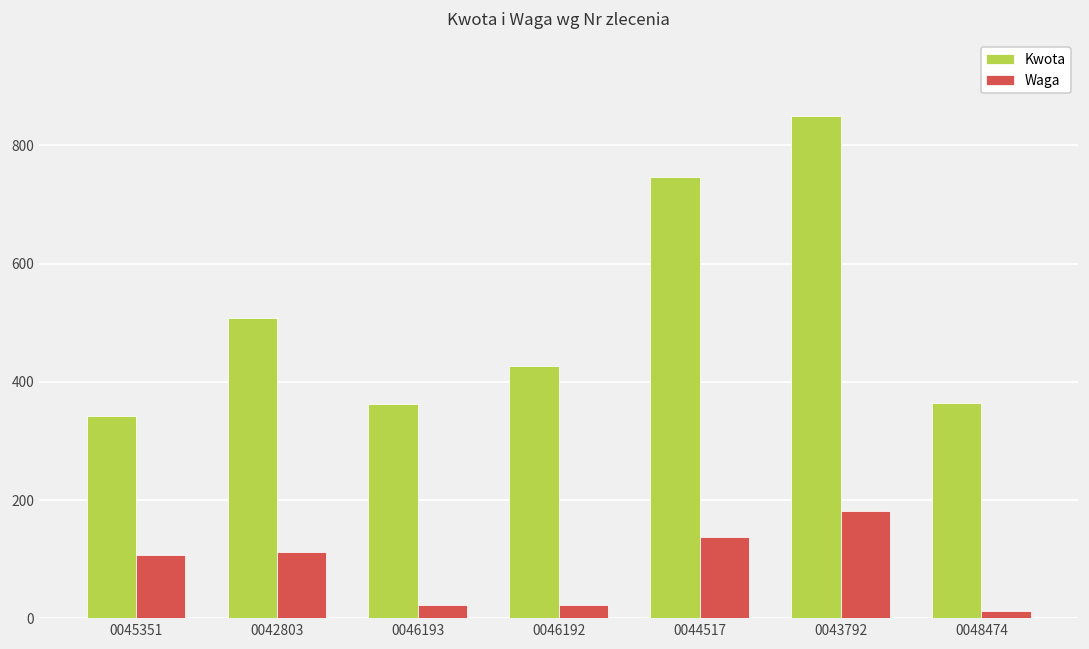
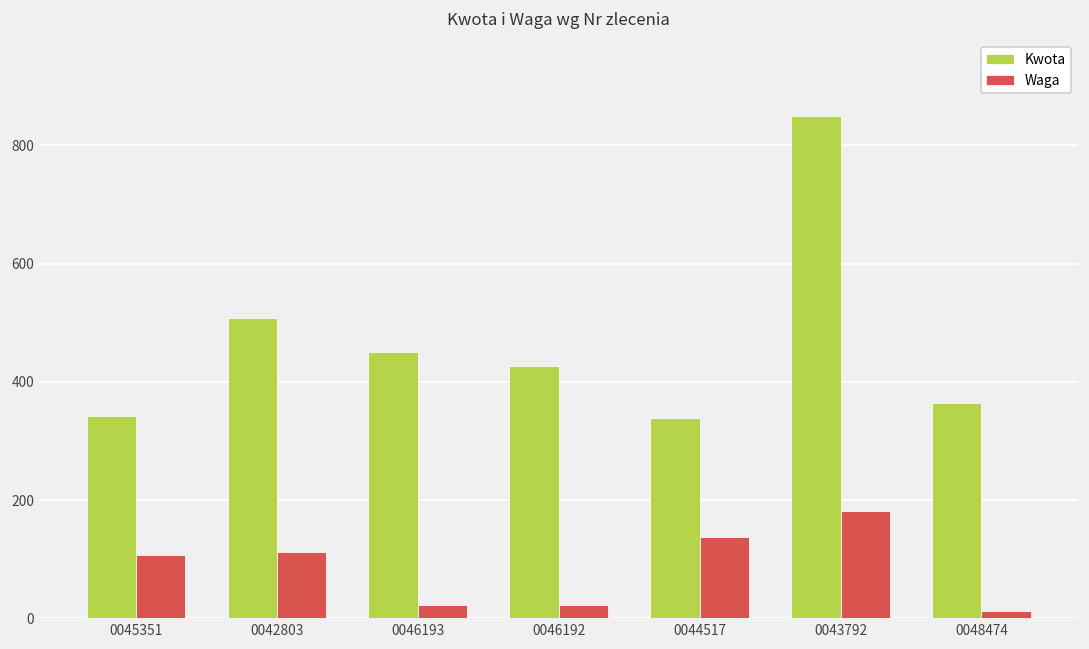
  {
    "Kwota": {
      "0045351": 340,
      "0042803": 510,
-     "0046193": 360,
+     "0046193": 450,
      "0046192": 430,
-     "0044517": 750,
+     "0044517": 340,
      "0043792": 850,
      "0048474": 360
    },
    "Waga": {
      "0045351": 110,
      "0042803": 110,
      "0046193": 20,
      "0046192": 20,
      "0044517": 140,
      "0043792": 180,
      "0048474": 10
    }
  }
